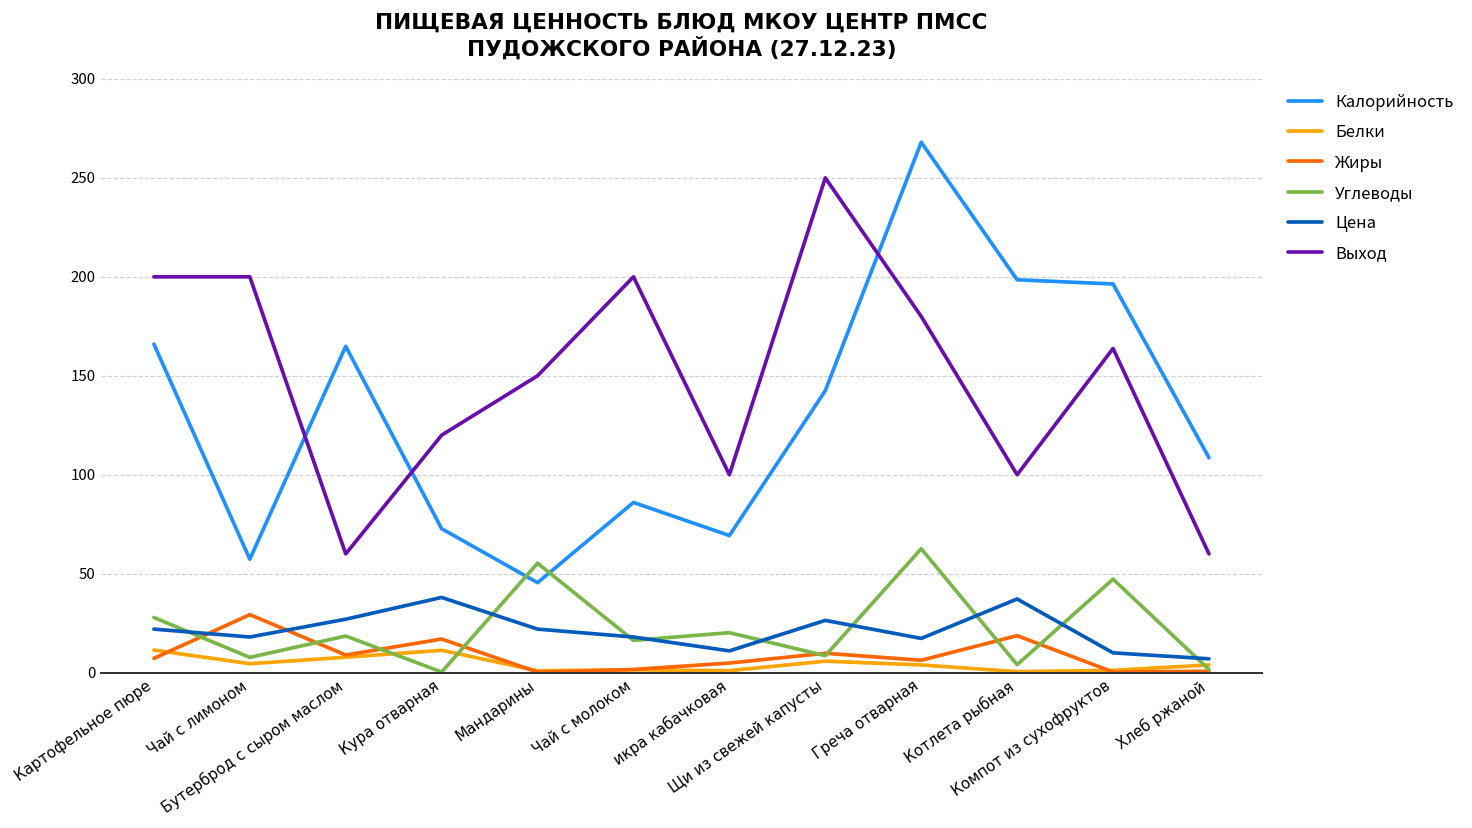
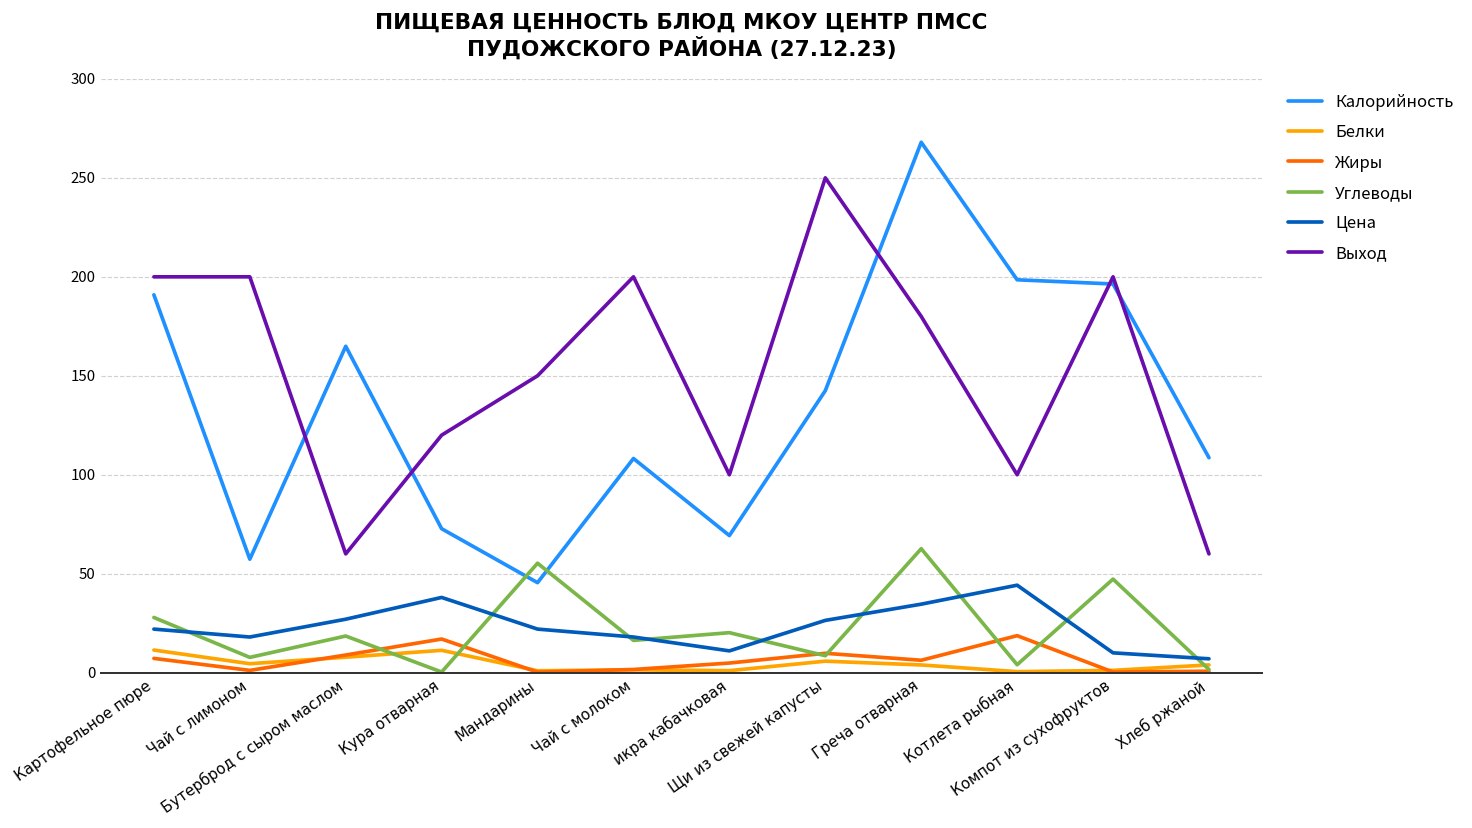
  {
    "Калорийность": {
-     "Картофельное пюре": 166,
+     "Картофельное пюре": 191,
      "Чай с лимоном": 57,
      "Бутерброд с сыром маслом": 165,
      "Кура отварная": 73,
      "Мандарины": 45,
-     "Чай с молоком": 86,
+     "Чай с молоком": 108,
      "икра кабачковая": 69,
      "Щи из свежей капусты": 142,
      "Греча отварная": 268,
      "Котлета рыбная": 199,
      "Компот из сухофруктов": 196,
      "Хлеб ржаной": 109
    },
    "Белки": {
      "Картофельное пюре": 11,
      "Чай с лимоном": 5,
      "Кура отварная": 11,
      "икра кабачковая": 1,
      "Щи из свежей капусты": 6,
      "Греча отварная": 4,
      "Котлета рыбная": 1,
      "Хлеб ржаной": 4
    },
    "Жиры": {
      "Картофельное пюре": 7,
-     "Чай с лимоном": 29,
+     "Чай с лимоном": 1,
      "Кура отварная": 17,
      "икра кабачковая": 5,
      "Греча отварная": 6,
      "Котлета рыбная": 19
    },
    "Углеводы": {
      "Картофельное пюре": 28,
      "Чай с лимоном": 8,
      "Бутерброд с сыром маслом": 19,
      "Кура отварная": 0,
      "Мандарины": 55,
      "Чай с молоком": 16,
      "икра кабачковая": 20,
      "Греча отварная": 63,
      "Котлета рыбная": 4,
      "Компот из сухофруктов": 47
    },
    "Цена": {
      "Картофельное пюре": 22,
      "Чай с лимоном": 18,
      "Бутерброд с сыром маслом": 27,
      "Кура отварная": 38,
      "Мандарины": 22,
      "Чай с молоком": 18,
      "икра кабачковая": 11,
      "Щи из свежей капусты": 26,
-     "Греча отварная": 17,
-     "Котлета рыбная": 37,
+     "Греча отварная": 35,
+     "Котлета рыбная": 44,
      "Компот из сухофруктов": 10,
      "Хлеб ржаной": 7
    },
    "Выход": {
      "Картофельное пюре": 200,
      "Чай с лимоном": 200,
      "Бутерброд с сыром маслом": 60,
      "Кура отварная": 120,
      "Мандарины": 150,
      "Чай с молоком": 200,
      "икра кабачковая": 100,
      "Щи из свежей капусты": 250,
      "Греча отварная": 180,
      "Котлета рыбная": 100,
-     "Компот из сухофруктов": 164,
+     "Компот из сухофруктов": 200,
      "Хлеб ржаной": 60
    }
  }
